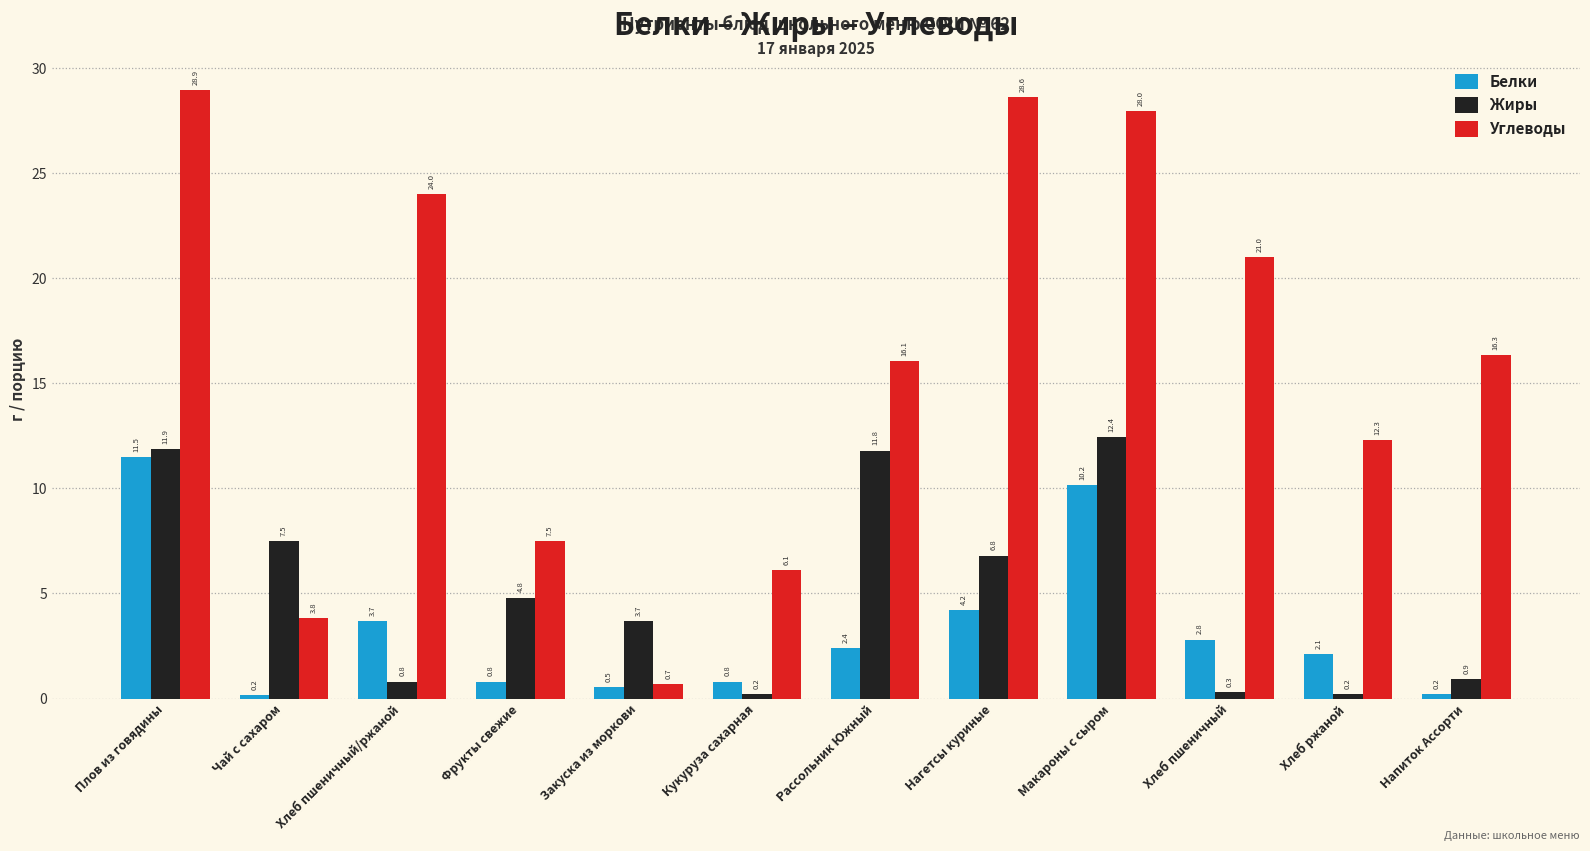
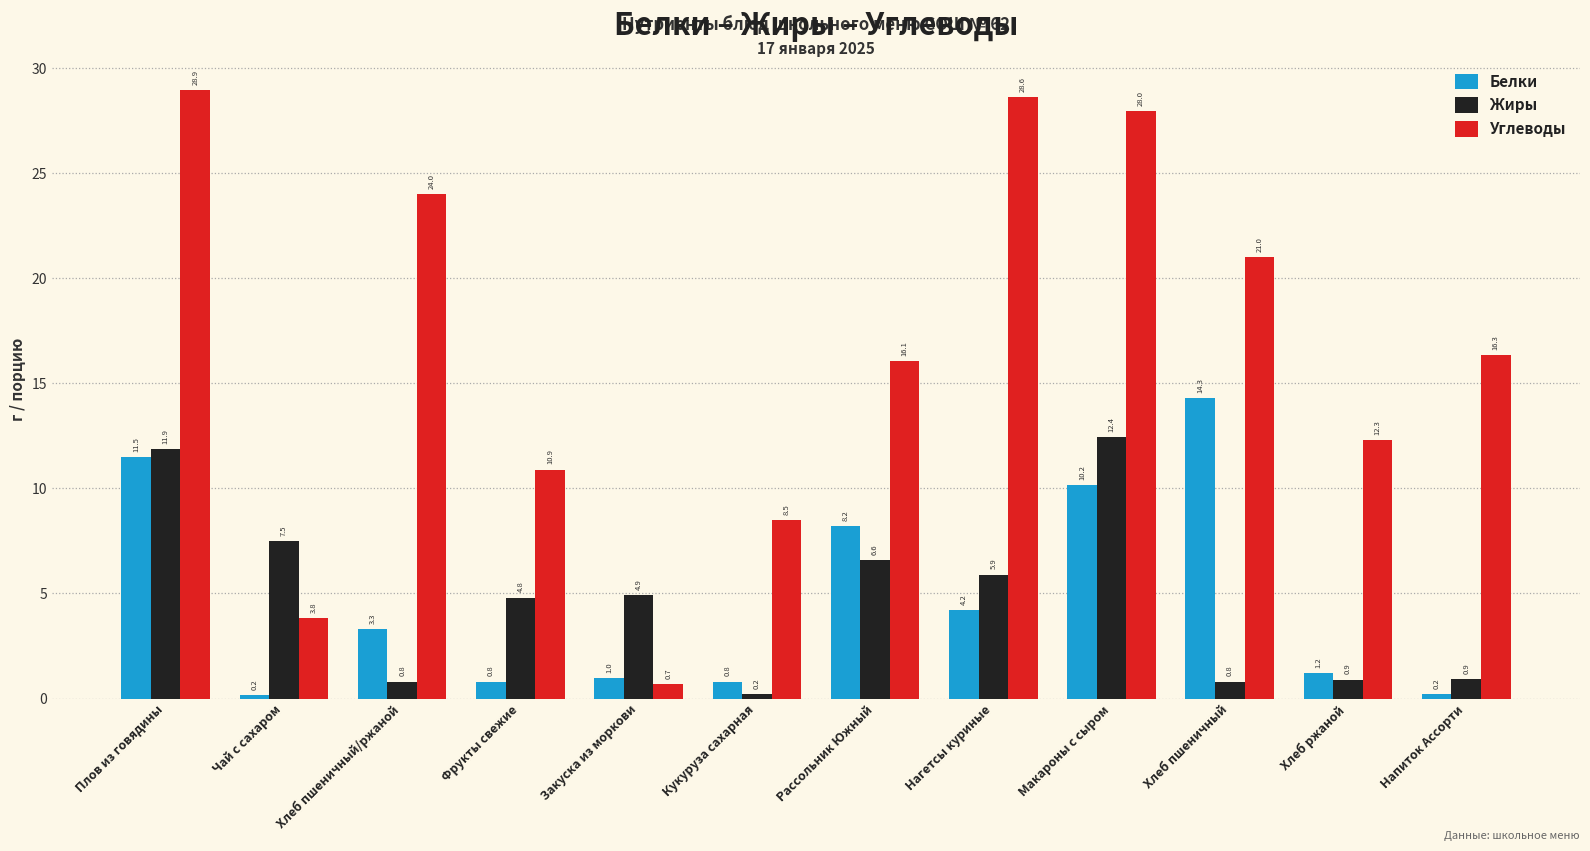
  {
    "Белки": {
      "Плов из говядины": 11.5,
      "Чай с сахаром": 0.2,
-     "Хлеб пшеничный/ржаной": 3.7,
+     "Хлеб пшеничный/ржаной": 3.3,
      "Фрукты свежие": 0.8,
-     "Закуска из моркови": 0.5,
+     "Закуска из моркови": 1.0,
      "Кукуруза сахарная": 0.8,
-     "Рассольник Южный": 2.4,
+     "Рассольник Южный": 8.2,
      "Нагетсы куриные": 4.2,
      "Макароны с сыром": 10.2,
-     "Хлеб пшеничный": 2.8,
-     "Хлеб ржаной": 2.1,
+     "Хлеб пшеничный": 14.3,
+     "Хлеб ржаной": 1.2,
      "Напиток Ассорти": 0.2
    },
    "Жиры": {
      "Плов из говядины": 11.9,
      "Чай с сахаром": 7.5,
      "Хлеб пшеничный/ржаной": 0.8,
      "Фрукты свежие": 4.8,
-     "Закуска из моркови": 3.7,
+     "Закуска из моркови": 4.9,
      "Кукуруза сахарная": 0.2,
-     "Рассольник Южный": 11.8,
-     "Нагетсы куриные": 6.8,
+     "Рассольник Южный": 6.6,
+     "Нагетсы куриные": 5.9,
      "Макароны с сыром": 12.4,
-     "Хлеб пшеничный": 0.3,
-     "Хлеб ржаной": 0.2,
+     "Хлеб пшеничный": 0.8,
+     "Хлеб ржаной": 0.9,
      "Напиток Ассорти": 0.9
    },
    "Углеводы": {
      "Плов из говядины": 28.9,
      "Чай с сахаром": 3.8,
      "Хлеб пшеничный/ржаной": 24.0,
-     "Фрукты свежие": 7.5,
+     "Фрукты свежие": 10.9,
      "Закуска из моркови": 0.7,
-     "Кукуруза сахарная": 6.1,
+     "Кукуруза сахарная": 8.5,
      "Рассольник Южный": 16.1,
      "Нагетсы куриные": 28.6,
      "Макароны с сыром": 28.0,
      "Хлеб пшеничный": 21.0,
      "Хлеб ржаной": 12.3,
      "Напиток Ассорти": 16.3
    }
  }
